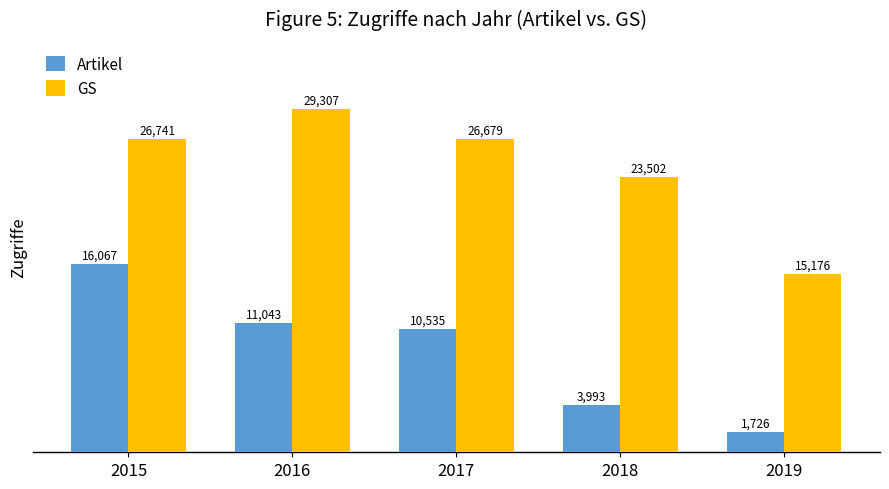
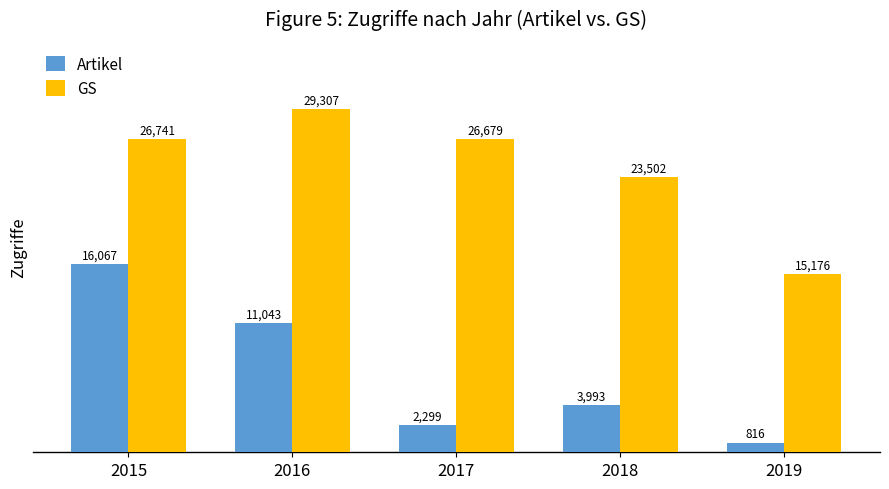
  {
    "Artikel": {
      "2015": "16,067",
      "2016": "11,043",
-     "2017": "10,535",
+     "2017": "2,299",
      "2018": "3,993",
-     "2019": "1,726"
+     "2019": "816"
    },
    "GS": {
      "2015": "26,741",
      "2016": "29,307",
      "2017": "26,679",
      "2018": "23,502",
      "2019": "15,176"
    }
  }
